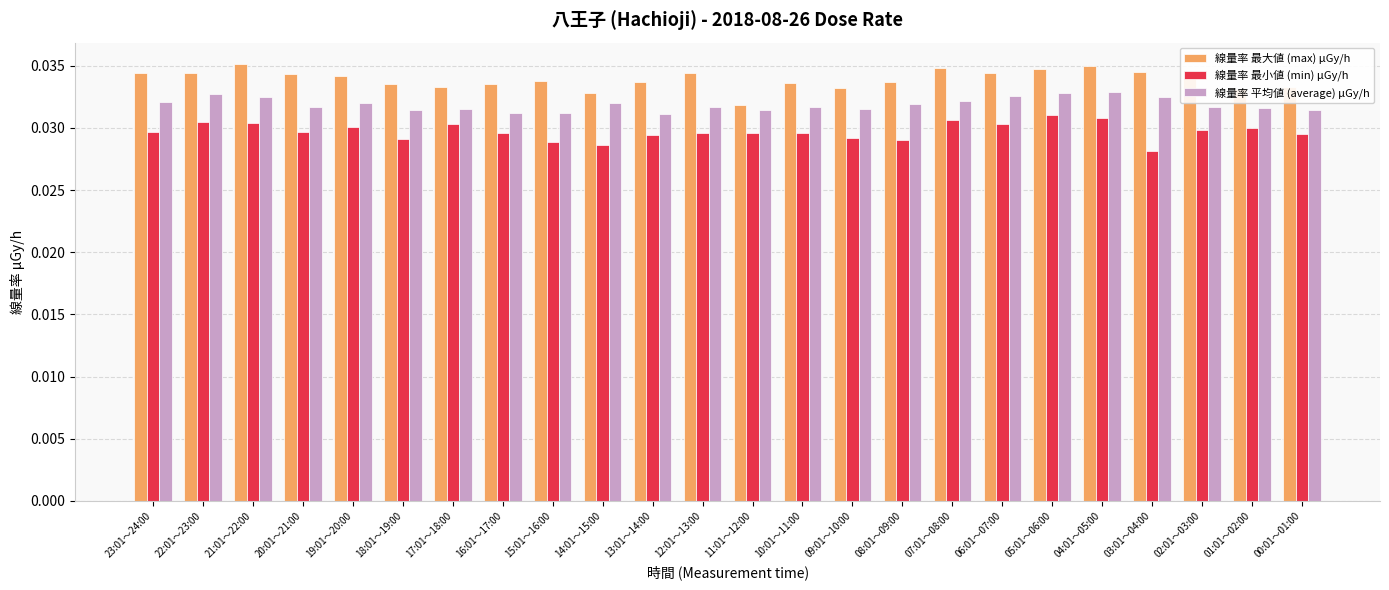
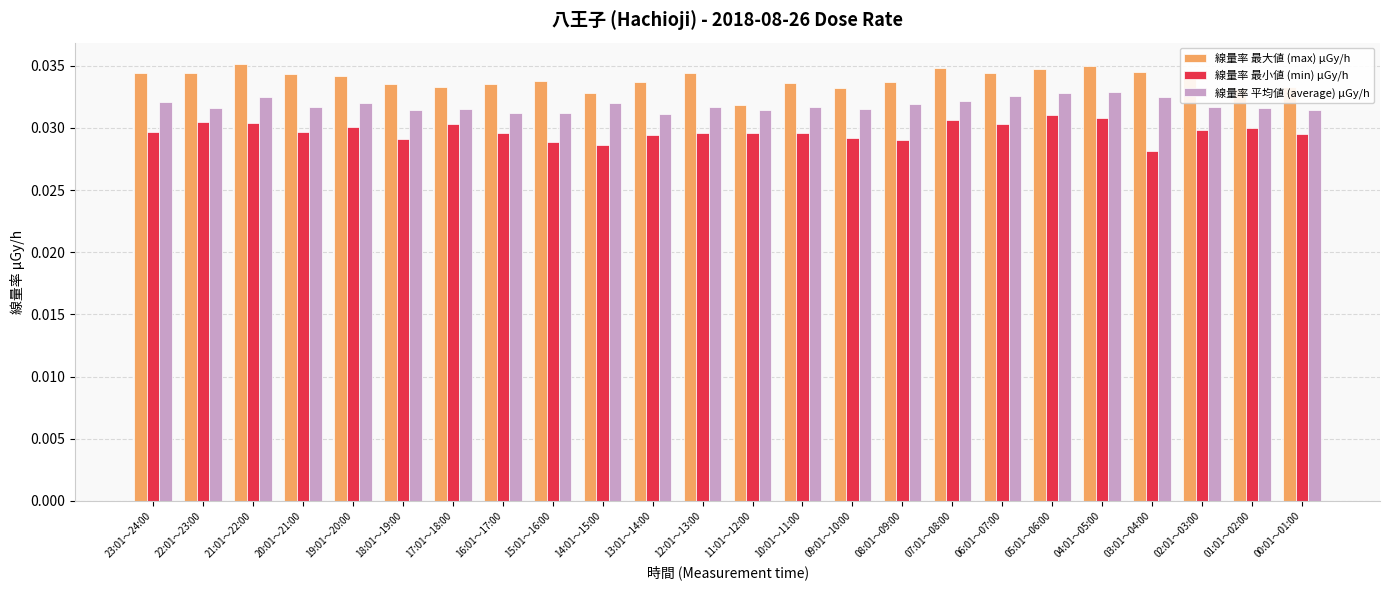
  {
    "線量率 最大値 (max) μGy/h": {
      "23:01～24:00": 0.0344,
      "22:01～23:00": 0.0344,
      "21:01～22:00": 0.0351,
      "20:01～21:00": 0.0343,
      "19:01～20:00": 0.0342,
      "18:01～19:00": 0.0335,
      "17:01～18:00": 0.0333,
      "16:01～17:00": 0.0335,
      "15:01～16:00": 0.0338,
      "14:01～15:00": 0.0328,
      "13:01～14:00": 0.0337,
      "12:01～13:00": 0.0344,
      "11:01～12:00": 0.0318,
      "10:01～11:00": 0.0336,
      "09:01～10:00": 0.0332,
      "08:01～09:00": 0.0337,
      "07:01～08:00": 0.0348,
      "06:01～07:00": 0.0344,
      "05:01～06:00": 0.0347,
      "04:01～05:00": 0.0350,
      "03:01～04:00": 0.0345
    },
    "線量率 最小値 (min) μGy/h": {
      "23:01～24:00": 0.0297,
      "22:01～23:00": 0.0305,
      "21:01～22:00": 0.0304,
      "20:01～21:00": 0.0297,
      "19:01～20:00": 0.0301,
      "18:01～19:00": 0.0291,
      "17:01～18:00": 0.0303,
      "16:01～17:00": 0.0296,
      "15:01～16:00": 0.0289,
      "14:01～15:00": 0.0286,
      "13:01～14:00": 0.0294,
      "12:01～13:00": 0.0296,
      "11:01～12:00": 0.0296,
      "10:01～11:00": 0.0296,
      "09:01～10:00": 0.0292,
      "08:01～09:00": 0.0290,
      "07:01～08:00": 0.0306,
      "06:01～07:00": 0.0303,
      "05:01～06:00": 0.0310,
      "04:01～05:00": 0.0308,
      "03:01～04:00": 0.0281,
      "02:01～03:00": 0.0298,
      "01:01～02:00": 0.0300,
      "00:01～01:00": 0.0295
    },
    "線量率 平均値 (average) μGy/h": {
      "23:01～24:00": 0.0321,
-     "22:01～23:00": 0.0327,
+     "22:01～23:00": 0.0316,
      "21:01～22:00": 0.0325,
      "20:01～21:00": 0.0317,
      "19:01～20:00": 0.0320,
      "18:01～19:00": 0.0314,
      "17:01～18:00": 0.0315,
      "16:01～17:00": 0.0312,
      "15:01～16:00": 0.0312,
      "14:01～15:00": 0.0320,
      "13:01～14:00": 0.0311,
      "12:01～13:00": 0.0317,
      "11:01～12:00": 0.0314,
      "10:01～11:00": 0.0317,
      "09:01～10:00": 0.0315,
      "08:01～09:00": 0.0319,
      "07:01～08:00": 0.0322,
      "06:01～07:00": 0.0326,
      "05:01～06:00": 0.0328,
      "04:01～05:00": 0.0329,
      "03:01～04:00": 0.0325,
      "02:01～03:00": 0.0317,
      "01:01～02:00": 0.0316,
      "00:01～01:00": 0.0314
    }
  }
